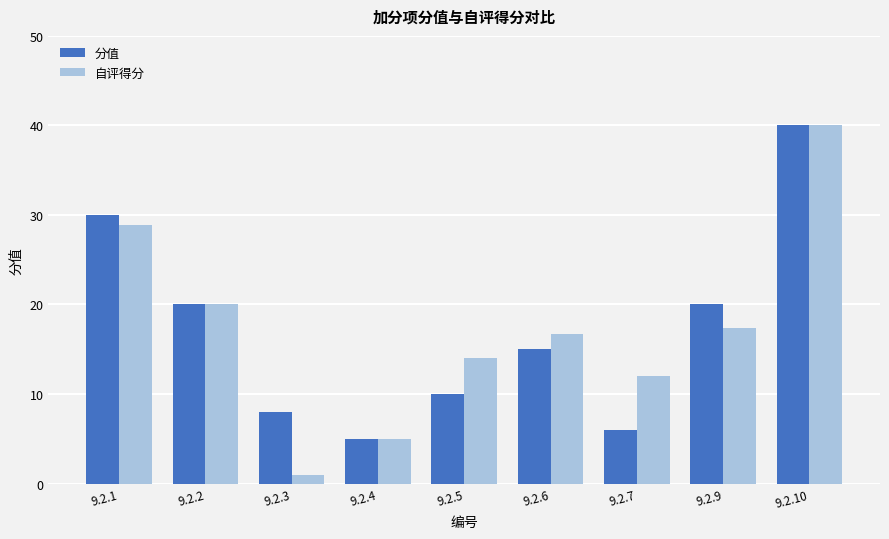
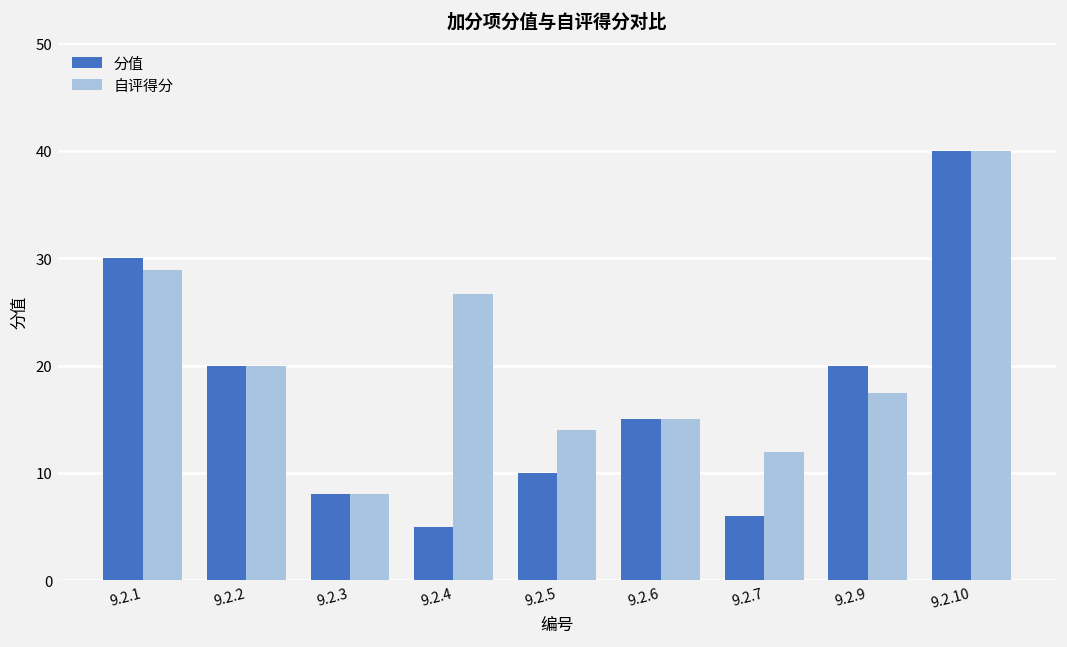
  {
    "分值": {
      "9.2.1": 30,
      "9.2.2": 20,
      "9.2.3": 8,
      "9.2.4": 5,
      "9.2.5": 10,
      "9.2.6": 15,
      "9.2.7": 6,
      "9.2.9": 20,
      "9.2.10": 40
    },
    "自评得分": {
      "9.2.1": 29,
      "9.2.2": 20,
-     "9.2.3": 1,
-     "9.2.4": 5,
+     "9.2.3": 8,
+     "9.2.4": 27,
      "9.2.5": 14,
-     "9.2.6": 17,
+     "9.2.6": 15,
      "9.2.7": 12,
      "9.2.9": 17,
      "9.2.10": 40
    }
  }
